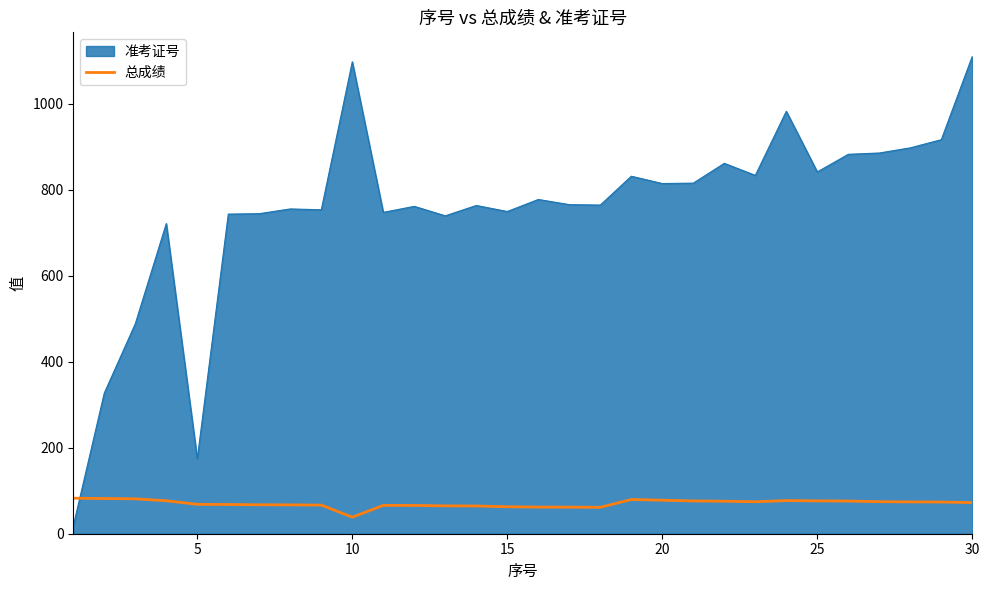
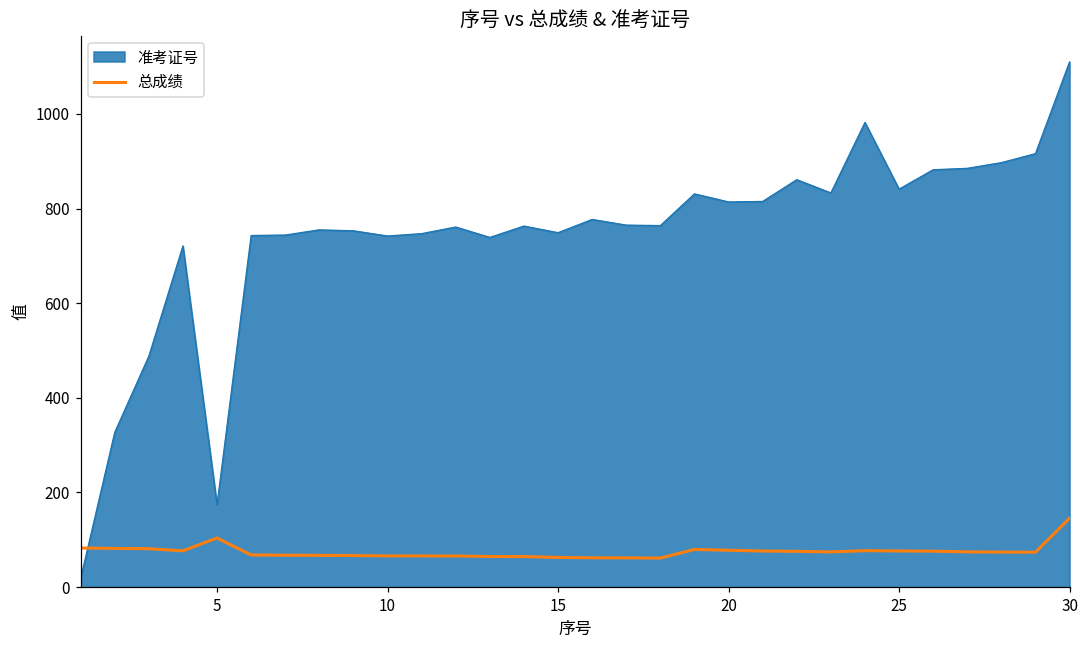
  {
    "准考证号": {
      "5": 170,
-     "10": 1100,
+     "10": 740,
      "15": 750,
      "20": 810,
      "25": 840,
      "30": 1110
    },
    "总成绩": {
-     "5": 70,
-     "10": 40,
+     "5": 100,
+     "10": 70,
      "15": 60,
      "20": 80,
      "25": 80,
-     "30": 70
+     "30": 150
    }
  }
